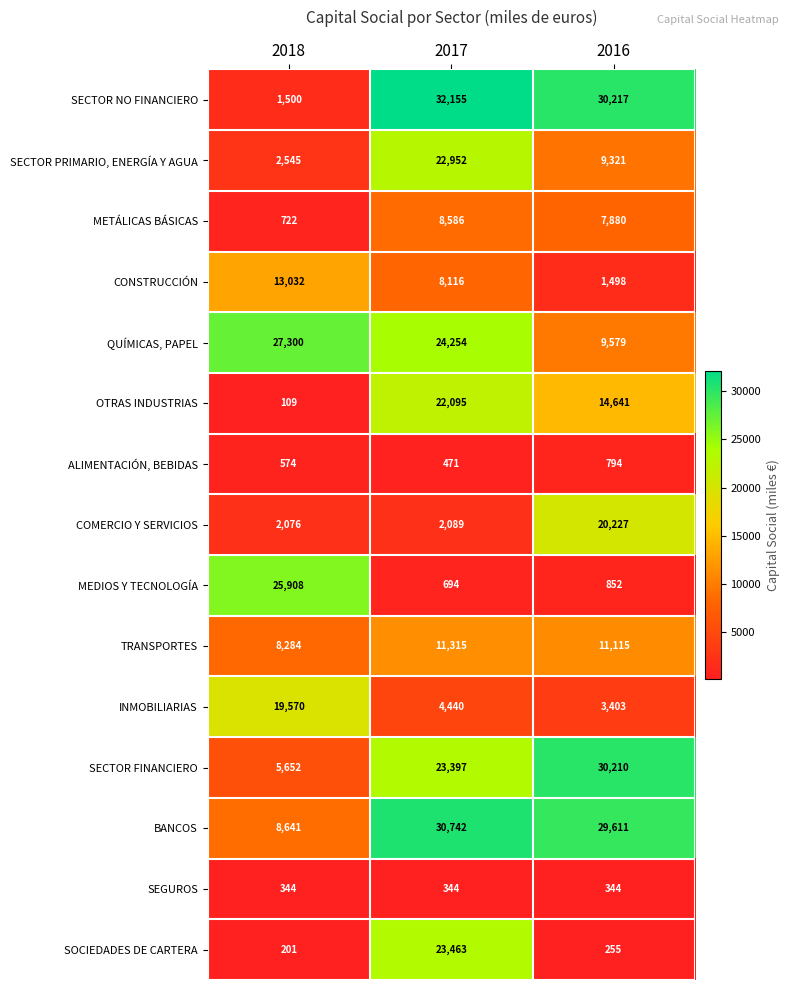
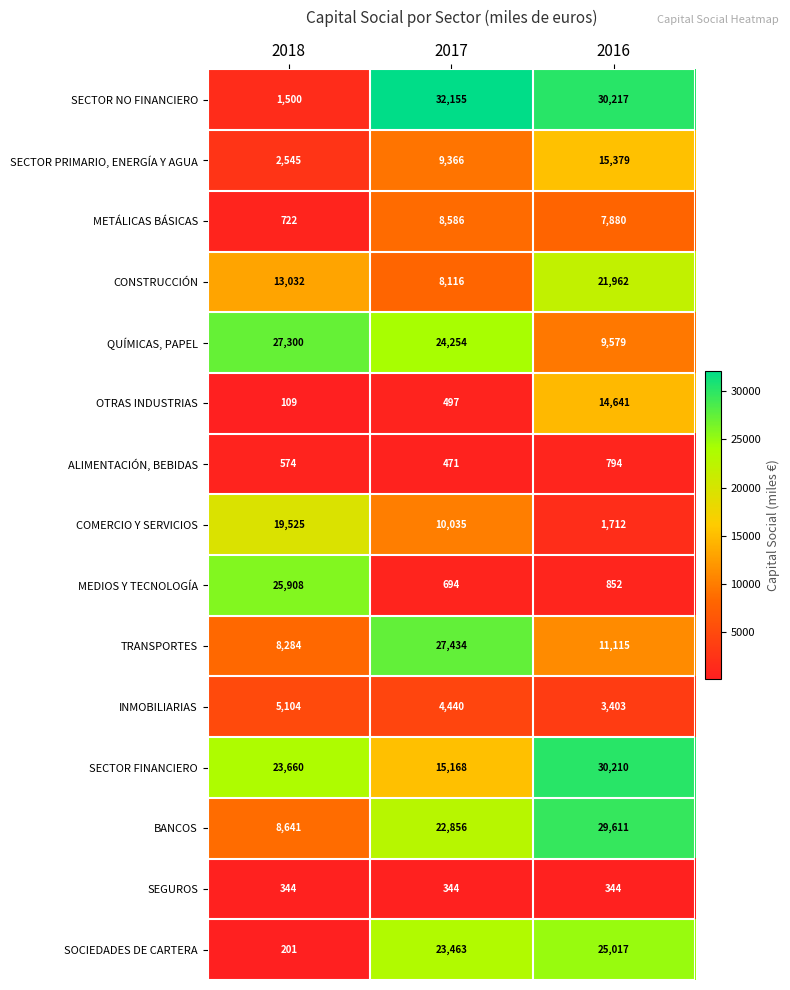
  {
    "SECTOR NO FINANCIERO": {
      "2018": "1,500",
      "2017": "32,155",
      "2016": "30,217"
    },
    "SECTOR PRIMARIO, ENERGÍA Y AGUA": {
      "2018": "2,545",
-     "2017": "22,952",
-     "2016": "9,321"
+     "2017": "9,366",
+     "2016": "15,379"
    },
    "METÁLICAS BÁSICAS": {
      "2018": "722",
      "2017": "8,586",
      "2016": "7,880"
    },
    "CONSTRUCCIÓN": {
      "2018": "13,032",
      "2017": "8,116",
-     "2016": "1,498"
+     "2016": "21,962"
    },
    "QUÍMICAS, PAPEL": {
      "2018": "27,300",
      "2017": "24,254",
      "2016": "9,579"
    },
    "OTRAS INDUSTRIAS": {
      "2018": "109",
-     "2017": "22,095",
+     "2017": "497",
      "2016": "14,641"
    },
    "ALIMENTACIÓN, BEBIDAS": {
      "2018": "574",
      "2017": "471",
      "2016": "794"
    },
    "COMERCIO Y SERVICIOS": {
-     "2018": "2,076",
-     "2017": "2,089",
-     "2016": "20,227"
+     "2018": "19,525",
+     "2017": "10,035",
+     "2016": "1,712"
    },
    "MEDIOS Y TECNOLOGÍA": {
      "2018": "25,908",
      "2017": "694",
      "2016": "852"
    },
    "TRANSPORTES": {
      "2018": "8,284",
-     "2017": "11,315",
+     "2017": "27,434",
      "2016": "11,115"
    },
    "INMOBILIARIAS": {
-     "2018": "19,570",
+     "2018": "5,104",
      "2017": "4,440",
      "2016": "3,403"
    },
    "SECTOR FINANCIERO": {
-     "2018": "5,652",
-     "2017": "23,397",
+     "2018": "23,660",
+     "2017": "15,168",
      "2016": "30,210"
    },
    "BANCOS": {
      "2018": "8,641",
-     "2017": "30,742",
+     "2017": "22,856",
      "2016": "29,611"
    },
    "SEGUROS": {
      "2018": "344",
      "2017": "344",
      "2016": "344"
    },
    "SOCIEDADES DE CARTERA": {
      "2018": "201",
      "2017": "23,463",
-     "2016": "255"
+     "2016": "25,017"
    }
  }
